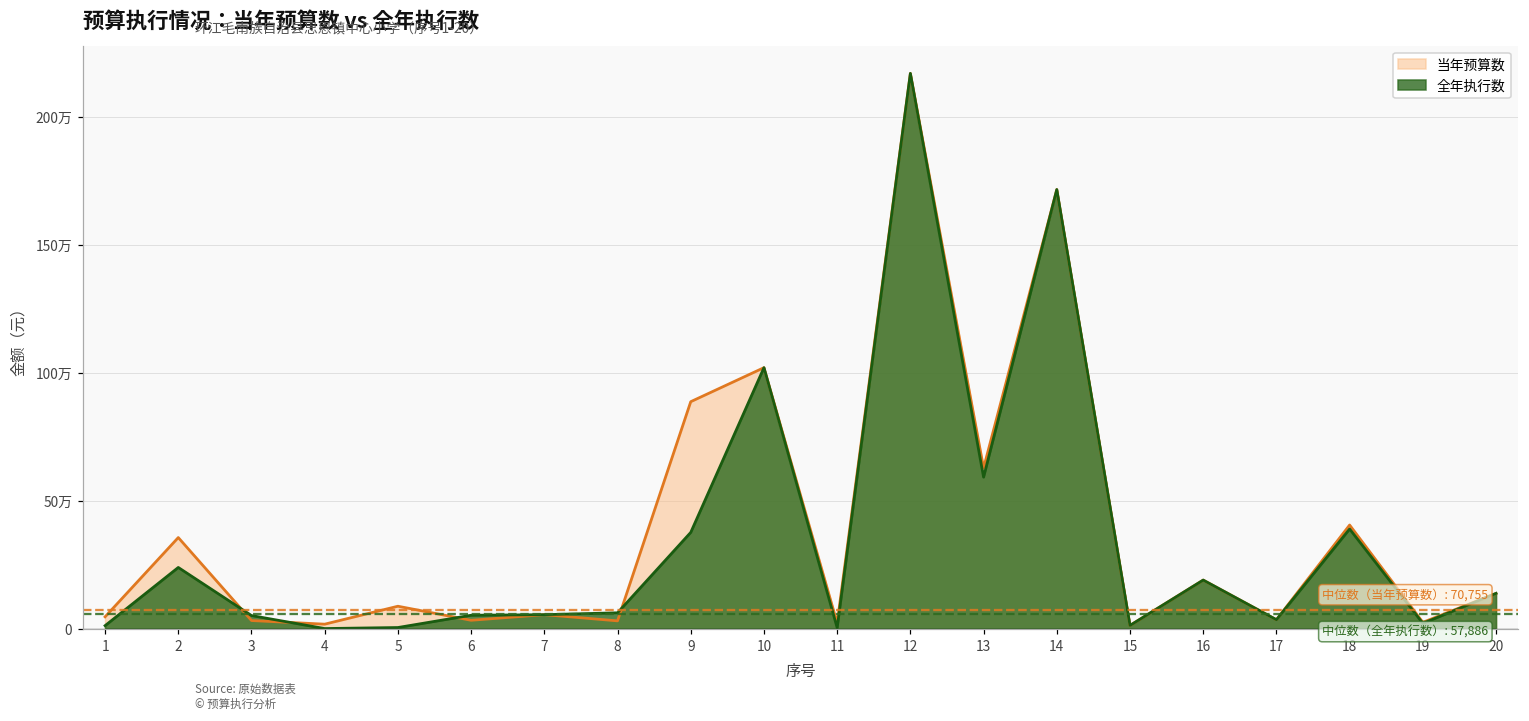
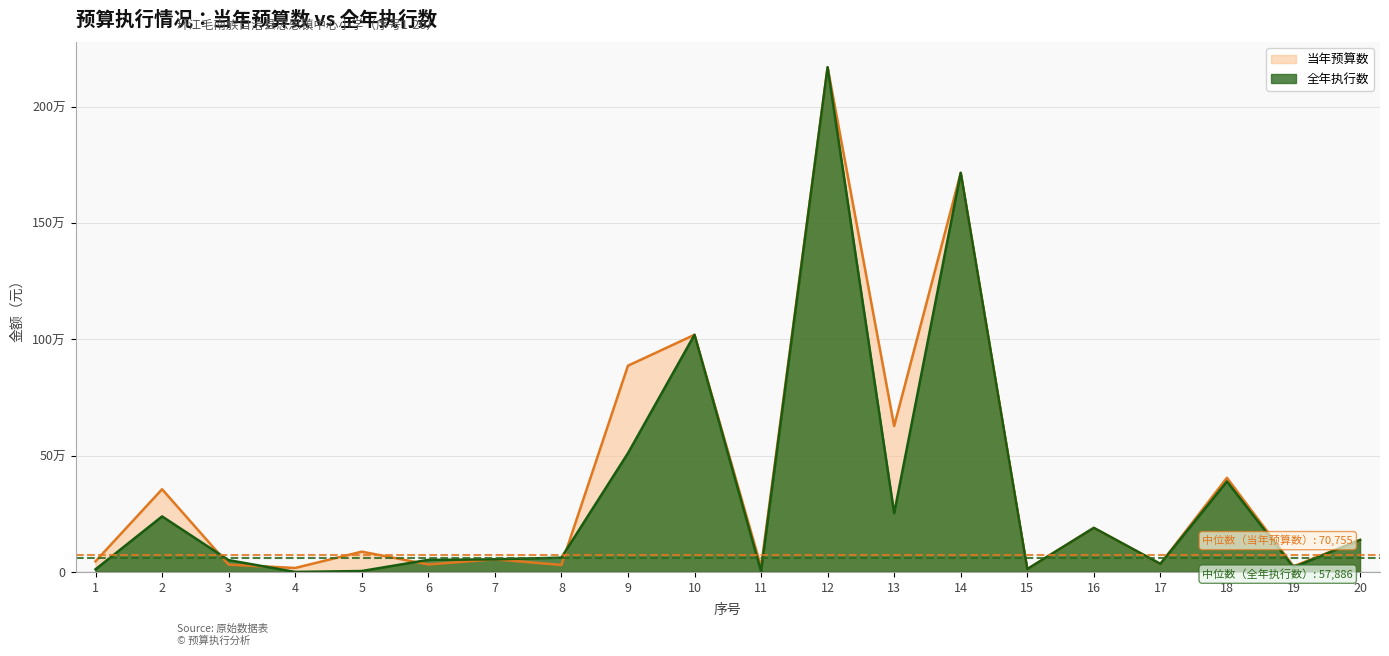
  {
    "当年预算数": {
      "1": "5万",
      "2": "36万",
      "3": "3万",
      "4": "2万",
      "5": "9万",
      "6": "3万",
      "8": "3万",
      "9": "89万",
      "11": "2万",
      "13": "63万",
      "18": "40万"
    },
    "全年执行数": {
      "1": "1万",
      "2": "24万",
      "3": "5万",
      "4": "0万",
      "5": "0万",
      "6": "5万",
      "8": "6万",
-     "9": "38万",
+     "9": "51万",
      "11": "0万",
-     "13": "59万",
+     "13": "25万",
      "18": "39万"
    }
  }
